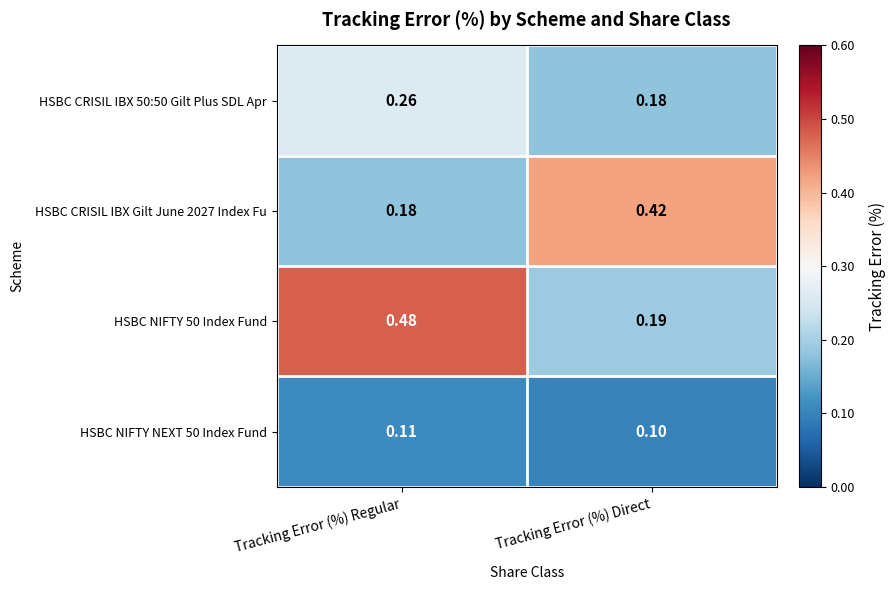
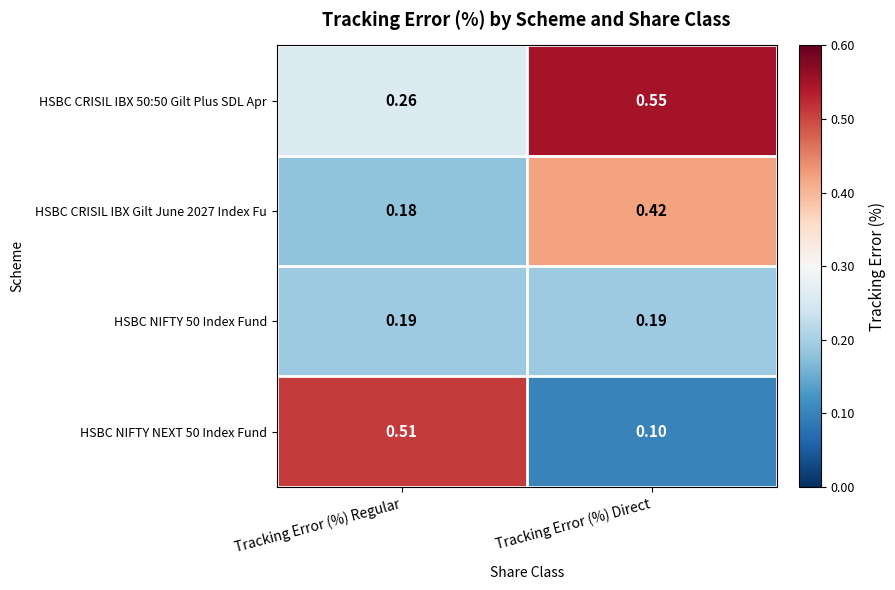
  {
    "HSBC CRISIL IBX 50:50 Gilt Plus SDL Apr": {
      "Tracking Error (%) Regular": 0.26,
-     "Tracking Error (%) Direct": 0.18
+     "Tracking Error (%) Direct": 0.55
    },
    "HSBC CRISIL IBX Gilt June 2027 Index Fu": {
      "Tracking Error (%) Regular": 0.18,
      "Tracking Error (%) Direct": 0.42
    },
    "HSBC NIFTY 50 Index Fund": {
-     "Tracking Error (%) Regular": 0.48,
+     "Tracking Error (%) Regular": 0.19,
      "Tracking Error (%) Direct": 0.19
    },
    "HSBC NIFTY NEXT 50 Index Fund": {
-     "Tracking Error (%) Regular": 0.11,
+     "Tracking Error (%) Regular": 0.51,
      "Tracking Error (%) Direct": 0.10
    }
  }
